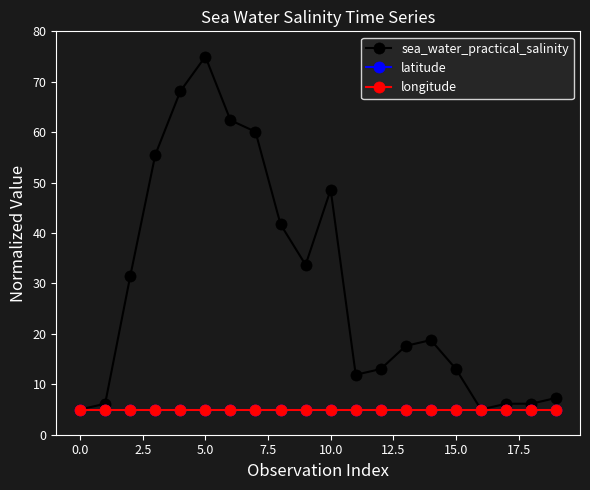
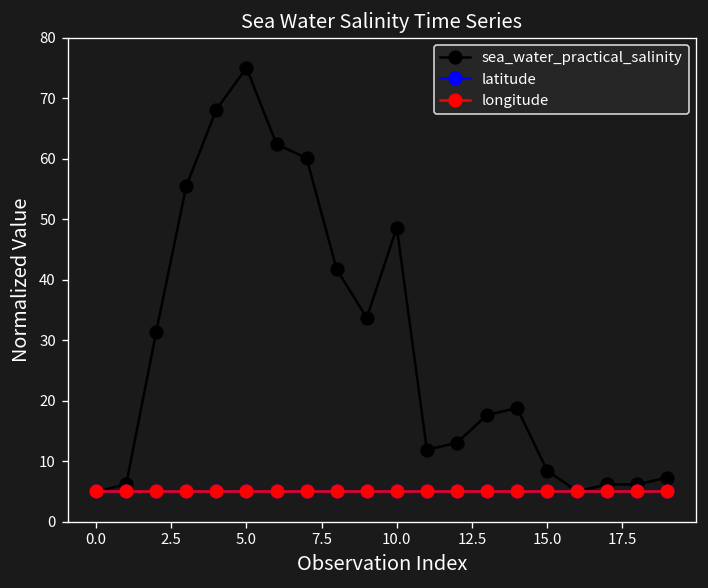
  {
    "sea_water_practical_salinity": {
      "5.0": 75,
      "10.0": 49,
-     "15.0": 13
+     "15.0": 8
    },
    "longitude": {
      "5.0": 5,
      "10.0": 5,
      "15.0": 5
    }
  }
